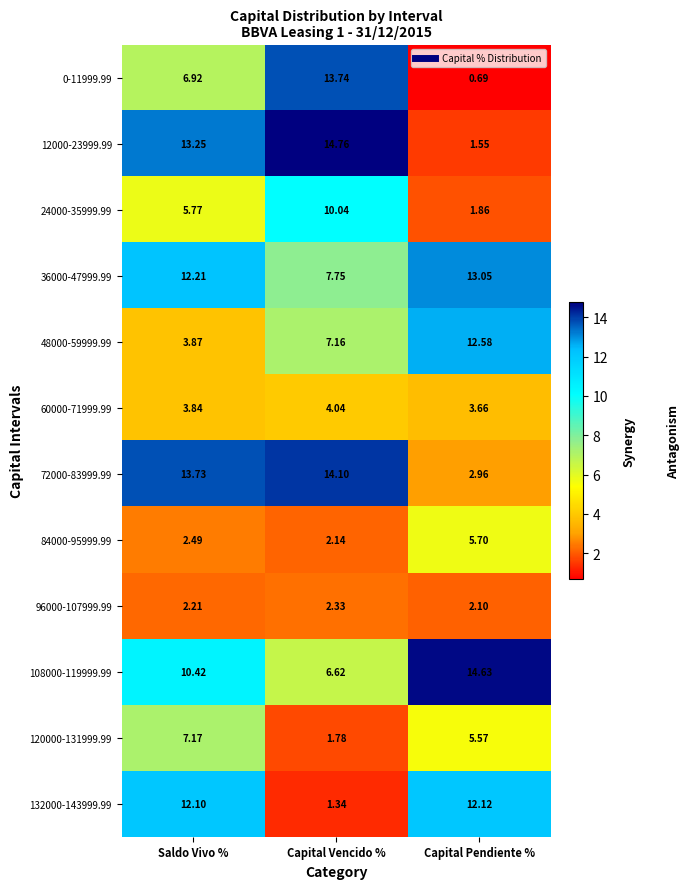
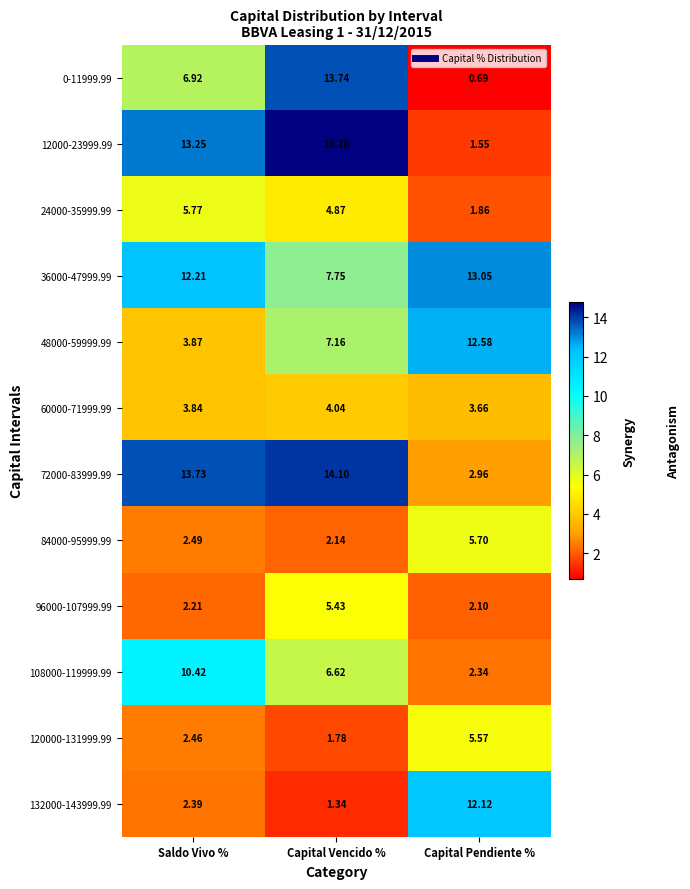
  {
    "0-11999.99": {
      "Saldo Vivo %": 6.92,
      "Capital Vencido %": 13.74,
      "Capital Pendiente %": 0.69
    },
    "12000-23999.99": {
      "Saldo Vivo %": 13.25,
      "Capital Vencido %": 14.76,
      "Capital Pendiente %": 1.55
    },
    "24000-35999.99": {
      "Saldo Vivo %": 5.77,
-     "Capital Vencido %": 10.04,
+     "Capital Vencido %": 4.87,
      "Capital Pendiente %": 1.86
    },
    "36000-47999.99": {
      "Saldo Vivo %": 12.21,
      "Capital Vencido %": 7.75,
      "Capital Pendiente %": 13.05
    },
    "48000-59999.99": {
      "Saldo Vivo %": 3.87,
      "Capital Vencido %": 7.16,
      "Capital Pendiente %": 12.58
    },
    "60000-71999.99": {
      "Saldo Vivo %": 3.84,
      "Capital Vencido %": 4.04,
      "Capital Pendiente %": 3.66
    },
    "72000-83999.99": {
      "Saldo Vivo %": 13.73,
      "Capital Vencido %": 14.10,
      "Capital Pendiente %": 2.96
    },
    "84000-95999.99": {
      "Saldo Vivo %": 2.49,
      "Capital Vencido %": 2.14,
      "Capital Pendiente %": 5.70
    },
    "96000-107999.99": {
      "Saldo Vivo %": 2.21,
-     "Capital Vencido %": 2.33,
+     "Capital Vencido %": 5.43,
      "Capital Pendiente %": 2.10
    },
    "108000-119999.99": {
      "Saldo Vivo %": 10.42,
      "Capital Vencido %": 6.62,
-     "Capital Pendiente %": 14.63
+     "Capital Pendiente %": 2.34
    },
    "120000-131999.99": {
-     "Saldo Vivo %": 7.17,
+     "Saldo Vivo %": 2.46,
      "Capital Vencido %": 1.78,
      "Capital Pendiente %": 5.57
    },
    "132000-143999.99": {
-     "Saldo Vivo %": 12.10,
+     "Saldo Vivo %": 2.39,
      "Capital Vencido %": 1.34,
      "Capital Pendiente %": 12.12
    }
  }
